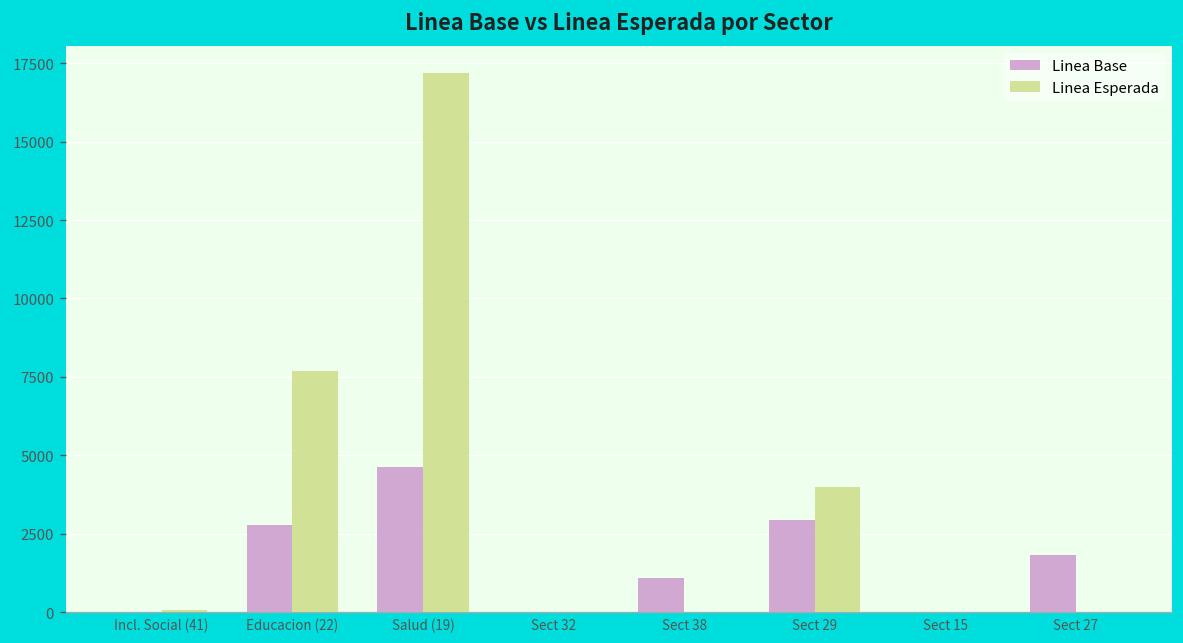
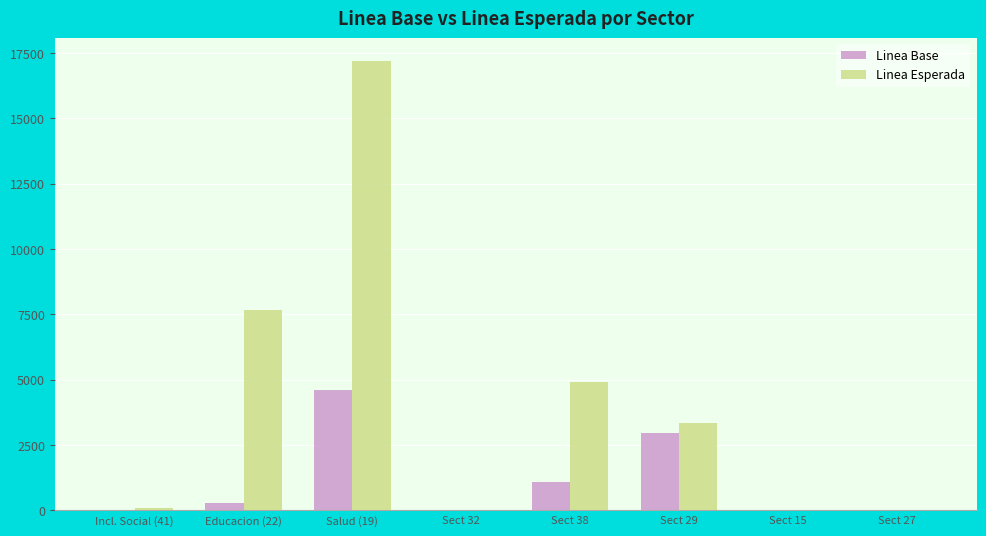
  {
    "Linea Base": {
      "Incl. Social (41)": 0,
-     "Educacion (22)": 2800,
+     "Educacion (22)": 300,
      "Salud (19)": 4600,
      "Sect 32": 0,
      "Sect 38": 1100,
      "Sect 29": 2900,
-     "Sect 27": 1800
+     "Sect 27": 0
    },
    "Linea Esperada": {
      "Educacion (22)": 7700,
      "Salud (19)": 17200,
-     "Sect 38": 0,
-     "Sect 29": 4000
+     "Sect 38": 4900,
+     "Sect 29": 3300
    }
  }
